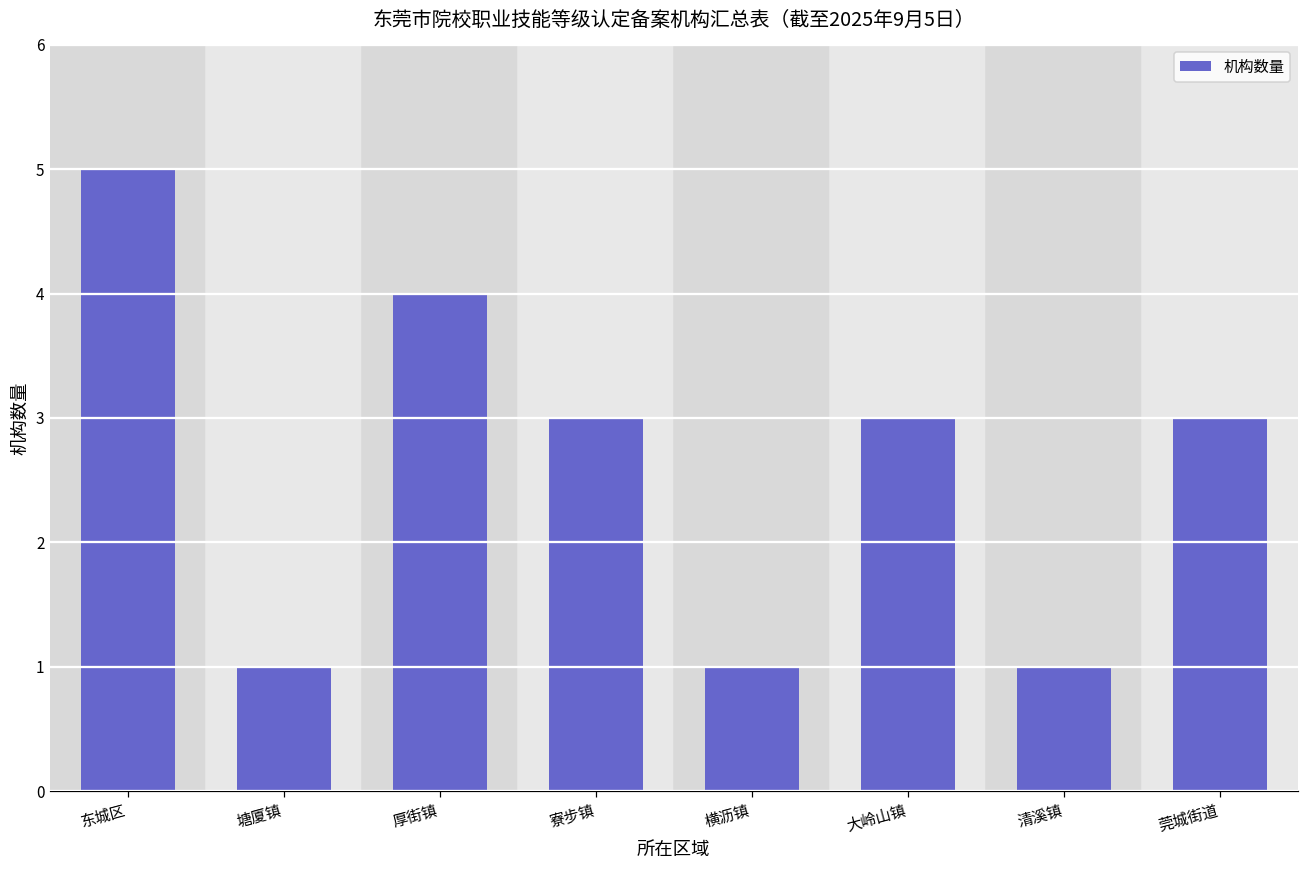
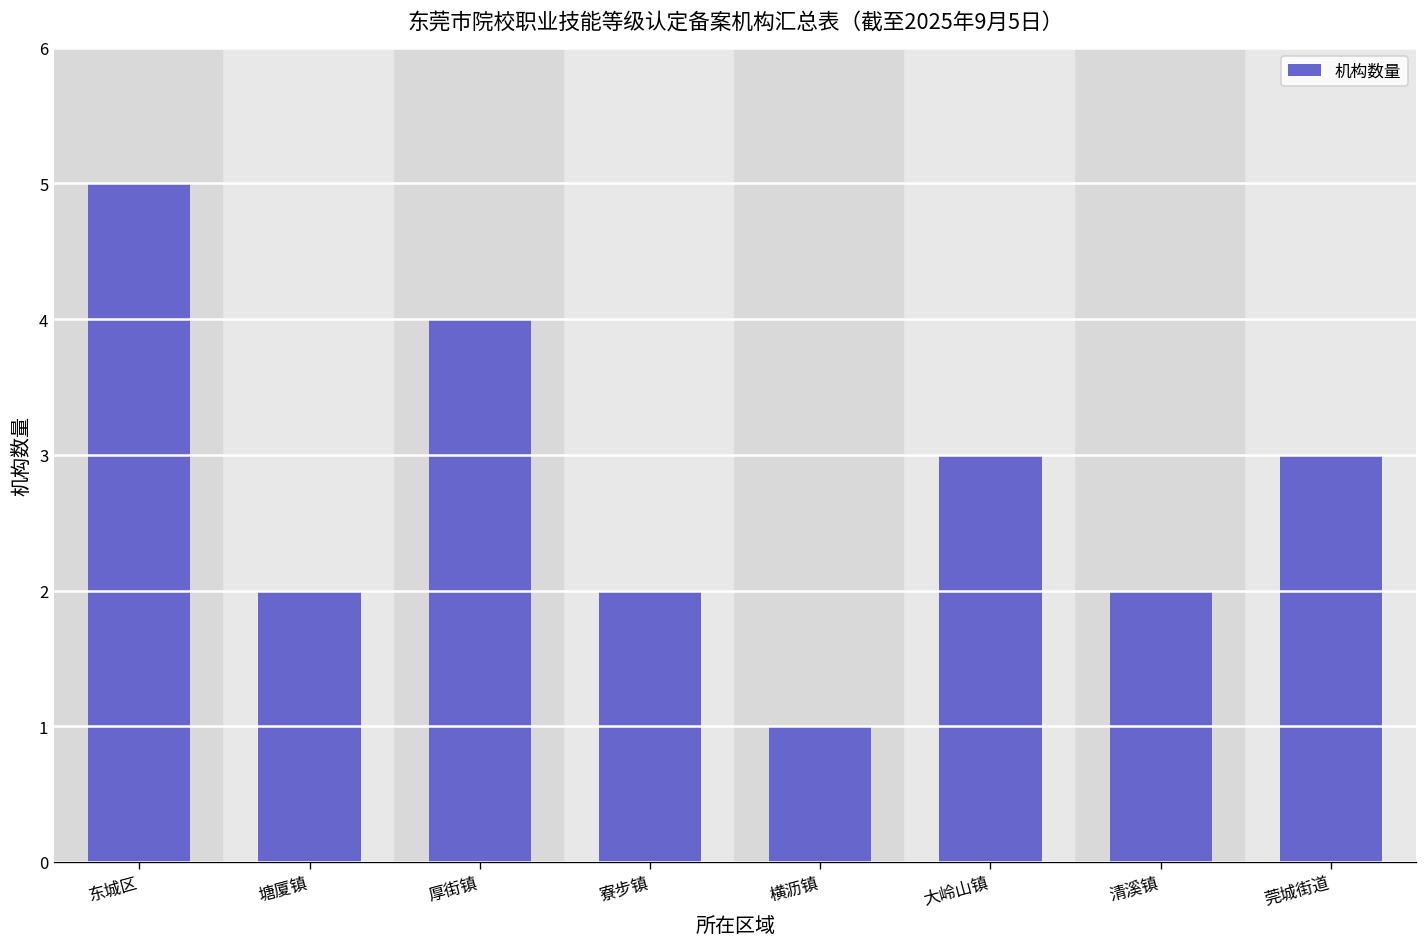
  {
    "东城区": 5,
-   "塘厦镇": 1,
+   "塘厦镇": 2,
    "厚街镇": 4,
-   "寮步镇": 3,
+   "寮步镇": 2,
    "横沥镇": 1,
    "大岭山镇": 3,
-   "清溪镇": 1,
+   "清溪镇": 2,
    "莞城街道": 3
  }
